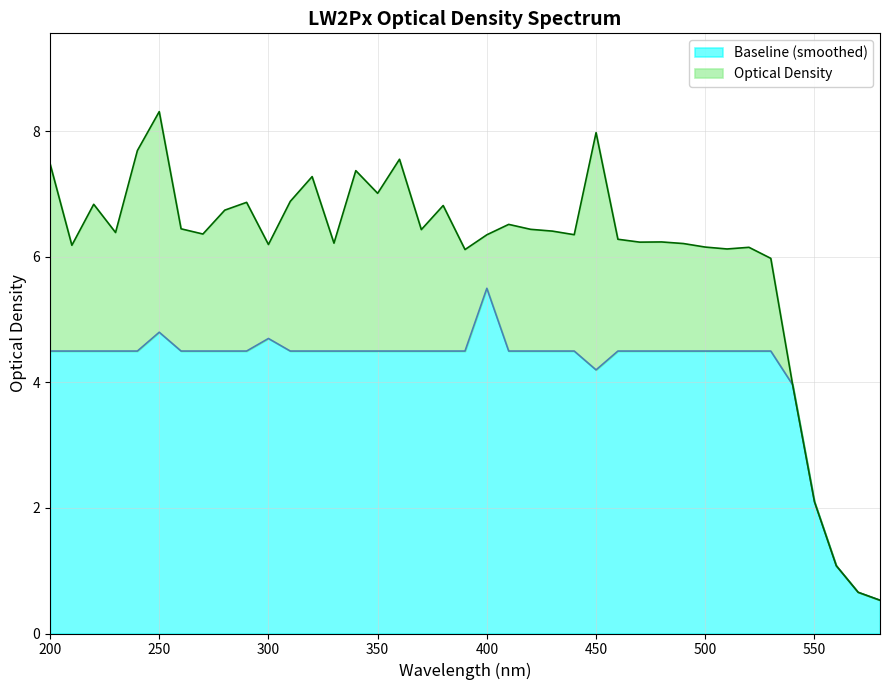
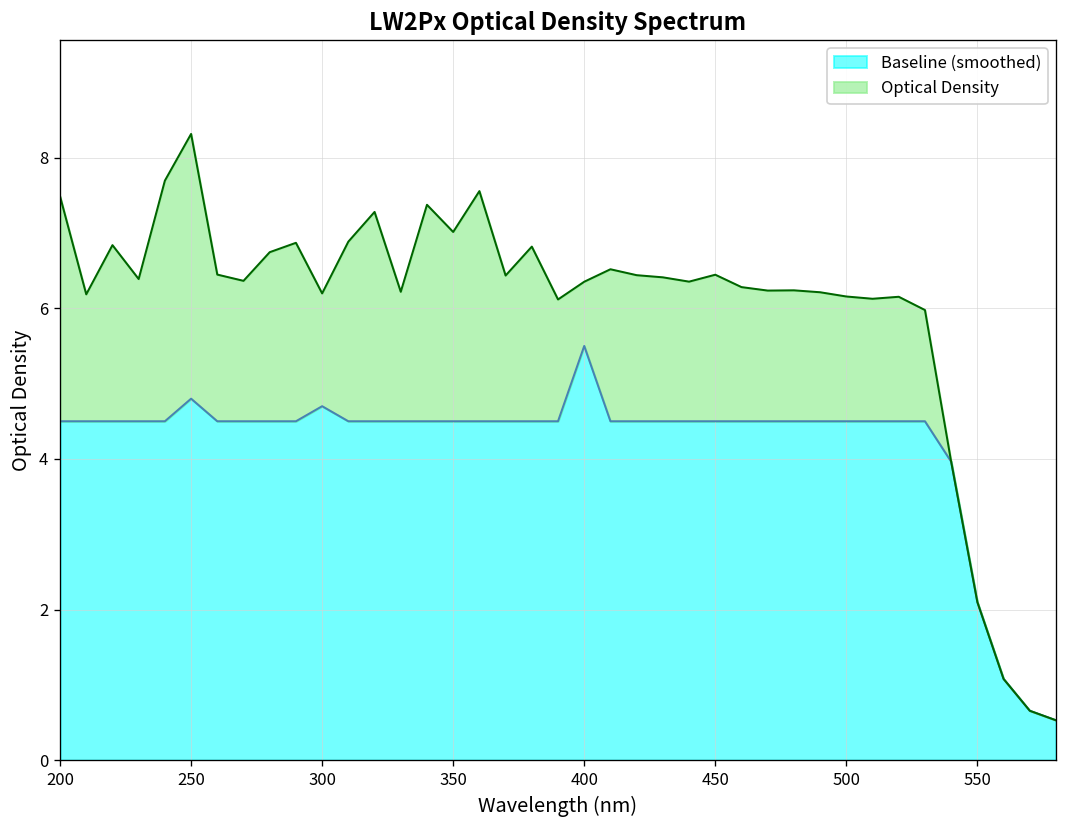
  {
    "Baseline (smoothed)": {
      "200": 4.5,
      "250": 4.8,
      "300": 4.7,
      "350": 4.5,
      "400": 5.5,
-     "450": 4.2,
+     "450": 4.5,
      "500": 4.5
    },
    "Optical Density": {
      "200": 7.5,
      "250": 8.3,
      "300": 6.2,
      "350": 7.0,
      "400": 6.4,
-     "450": 8.0,
+     "450": 6.4,
      "500": 6.2
    }
  }
